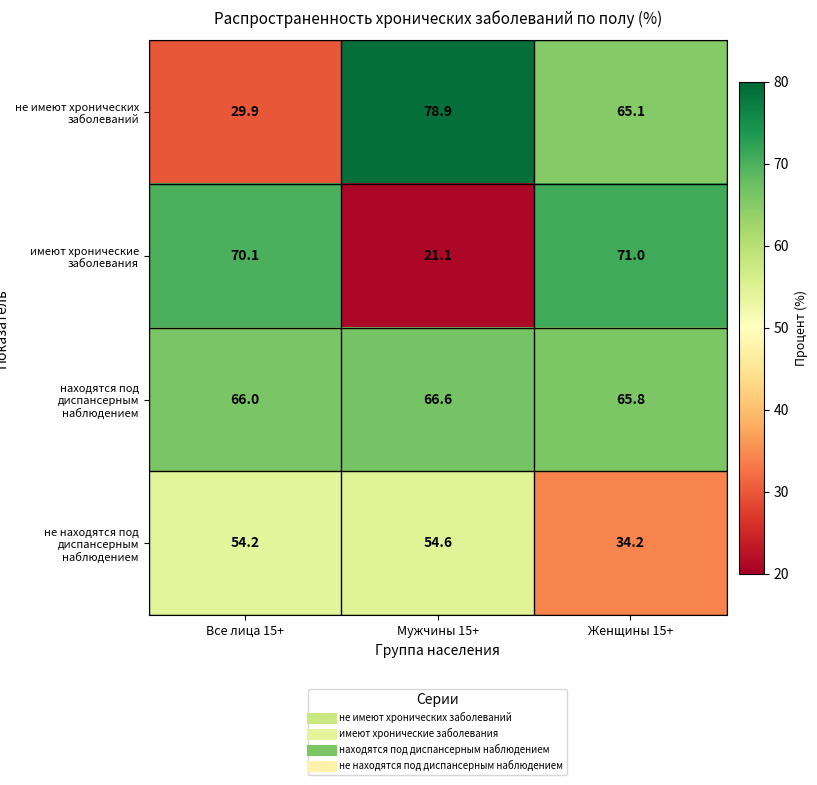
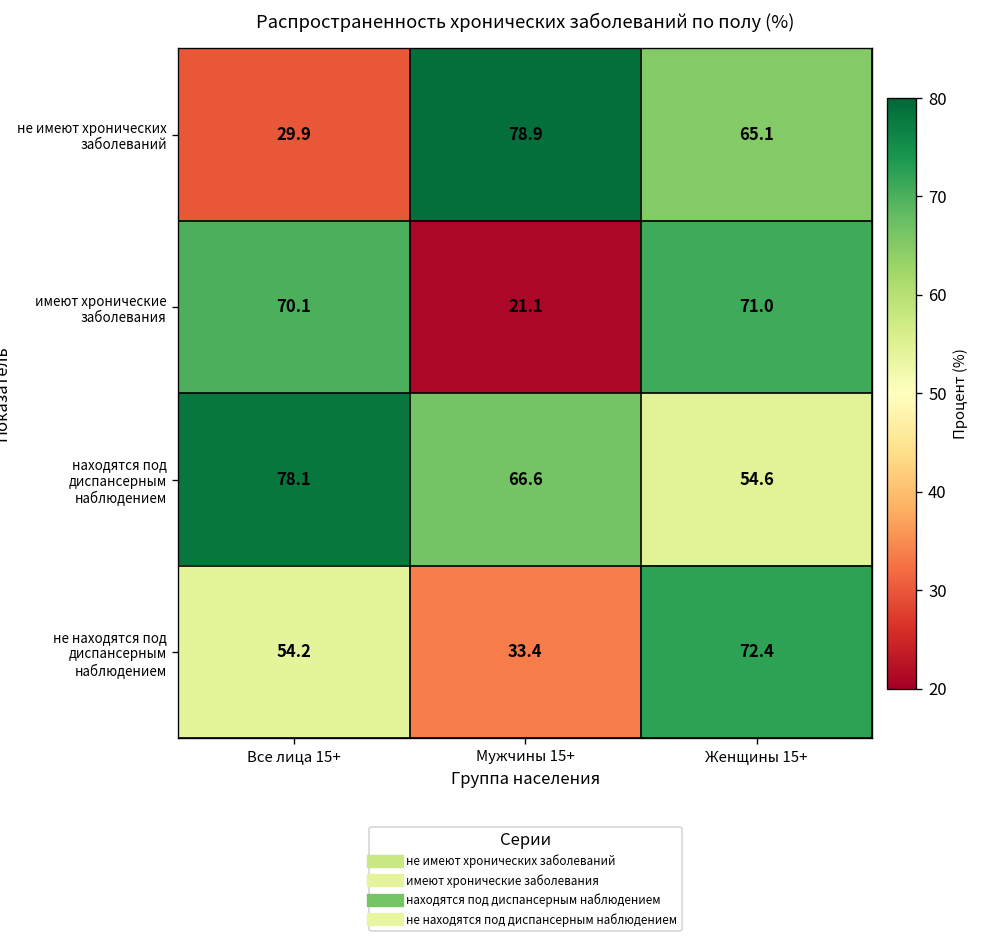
  {
    "не имеют хронических заболеваний": {
      "Все лица 15+": 29.9,
      "Мужчины 15+": 78.9,
      "Женщины 15+": 65.1
    },
    "имеют хронические заболевания": {
      "Все лица 15+": 70.1,
      "Мужчины 15+": 21.1,
      "Женщины 15+": 71.0
    },
    "находятся под диспансерным наблюдением": {
-     "Все лица 15+": 66.0,
+     "Все лица 15+": 78.1,
      "Мужчины 15+": 66.6,
-     "Женщины 15+": 65.8
+     "Женщины 15+": 54.6
    },
    "не находятся под диспансерным наблюдением": {
      "Все лица 15+": 54.2,
-     "Мужчины 15+": 54.6,
-     "Женщины 15+": 34.2
+     "Мужчины 15+": 33.4,
+     "Женщины 15+": 72.4
    }
  }
